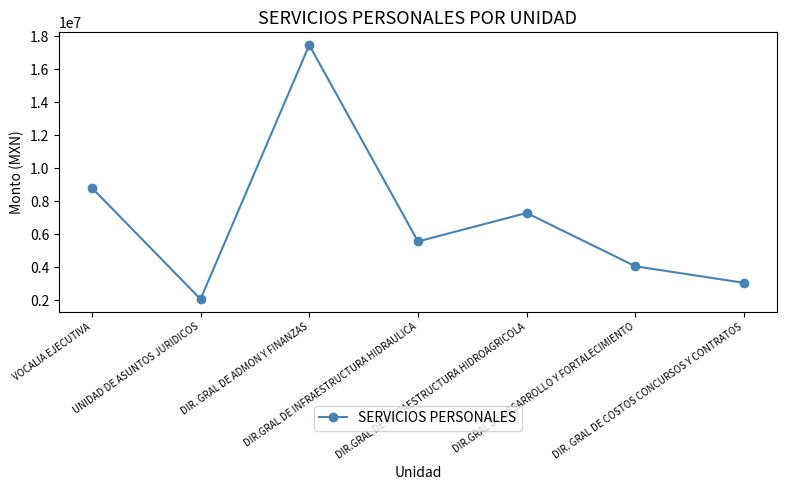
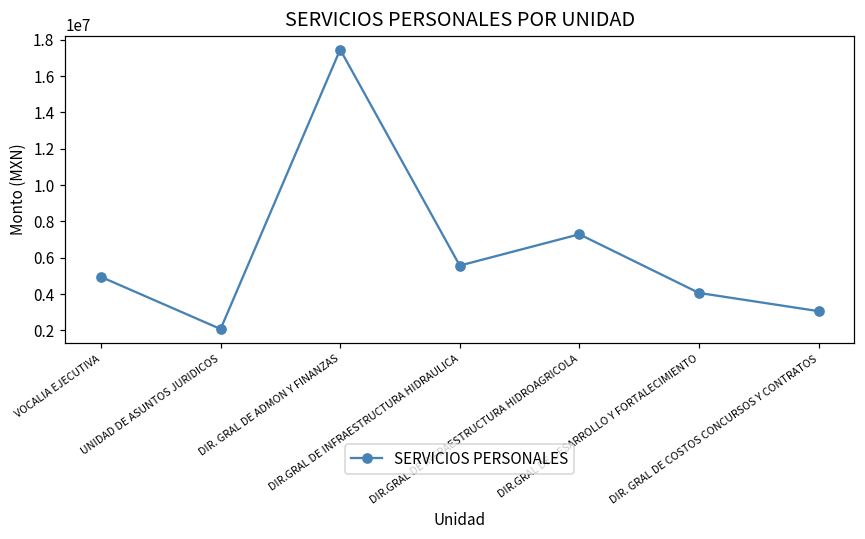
  {
-   "VOCALIA EJECUTIVA": 8800000,
+   "VOCALIA EJECUTIVA": 4900000,
    "UNIDAD DE ASUNTOS JURIDICOS": 2100000,
    "DIR. GRAL DE ADMON Y FINANZAS": 17500000,
    "DIR.GRAL DE INFRAESTRUCTURA HIDRAULICA": 5600000,
    "DIR.GRAL DE INFRAESTRUCTURA HIDROAGRICOLA": 7300000,
    "DIR.GRAL DE DESARROLLO Y FORTALECIMIENTO": 4100000,
    "DIR. GRAL DE COSTOS CONCURSOS Y CONTRATOS": 3100000
  }
